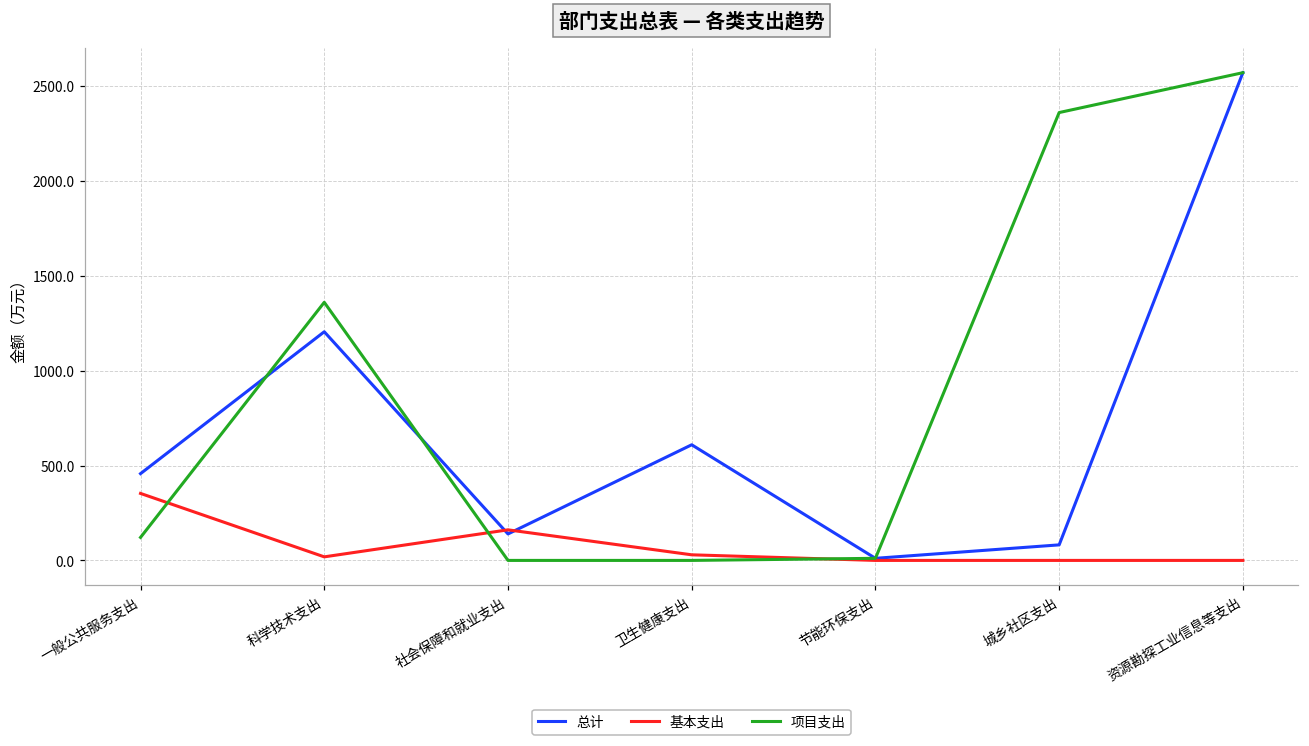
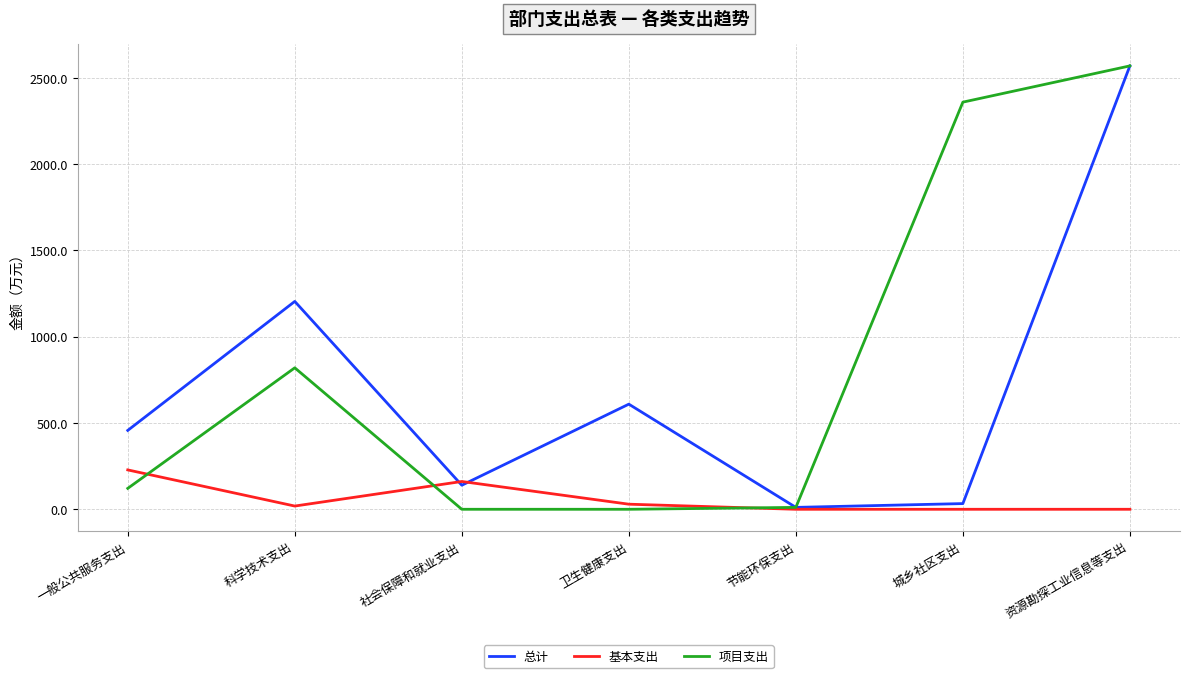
  {
    "总计": {
      "一般公共服务支出": 460,
      "科学技术支出": 1200,
      "社会保障和就业支出": 140,
      "卫生健康支出": 610,
-     "城乡社区支出": 80
+     "城乡社区支出": 30
    },
    "基本支出": {
-     "一般公共服务支出": 350,
+     "一般公共服务支出": 230,
      "科学技术支出": 20,
      "社会保障和就业支出": 160,
      "卫生健康支出": 30,
      "城乡社区支出": 0,
      "资源勘探工业信息等支出": 0
    },
    "项目支出": {
      "一般公共服务支出": 120,
-     "科学技术支出": 1360,
+     "科学技术支出": 820,
      "社会保障和就业支出": 0,
      "卫生健康支出": 0,
      "城乡社区支出": 2360
    }
  }
